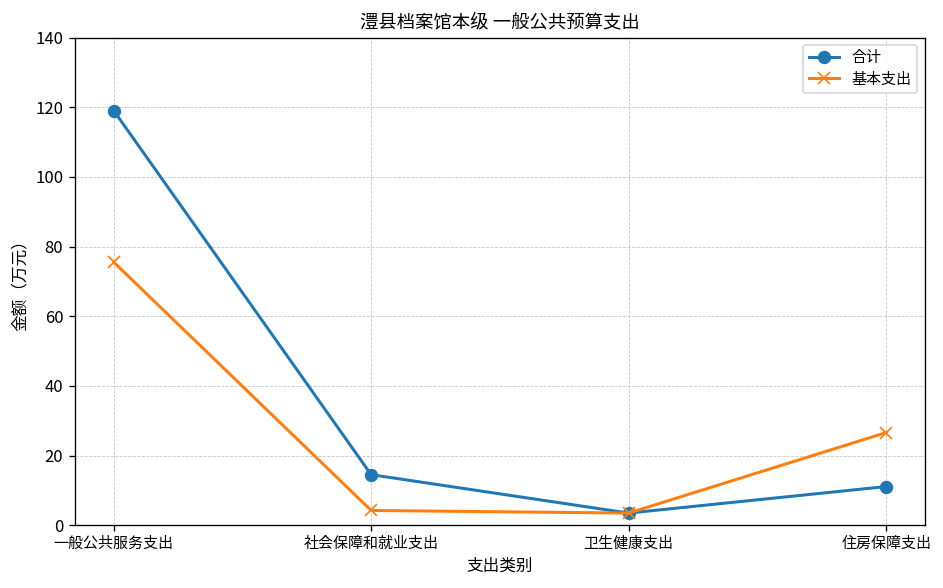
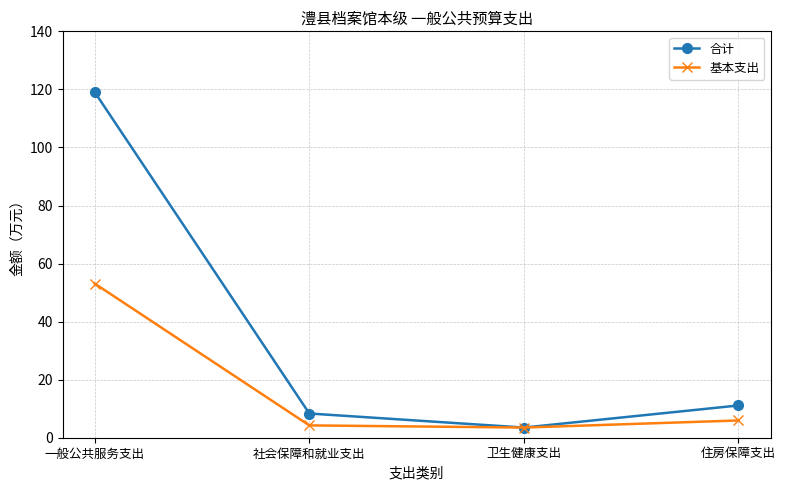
  {
    "合计": {
      "一般公共服务支出": 119,
-     "社会保障和就业支出": 15,
+     "社会保障和就业支出": 8,
      "住房保障支出": 11
    },
    "基本支出": {
-     "一般公共服务支出": 76,
+     "一般公共服务支出": 53,
      "社会保障和就业支出": 4,
-     "住房保障支出": 27
+     "住房保障支出": 6
    }
  }
